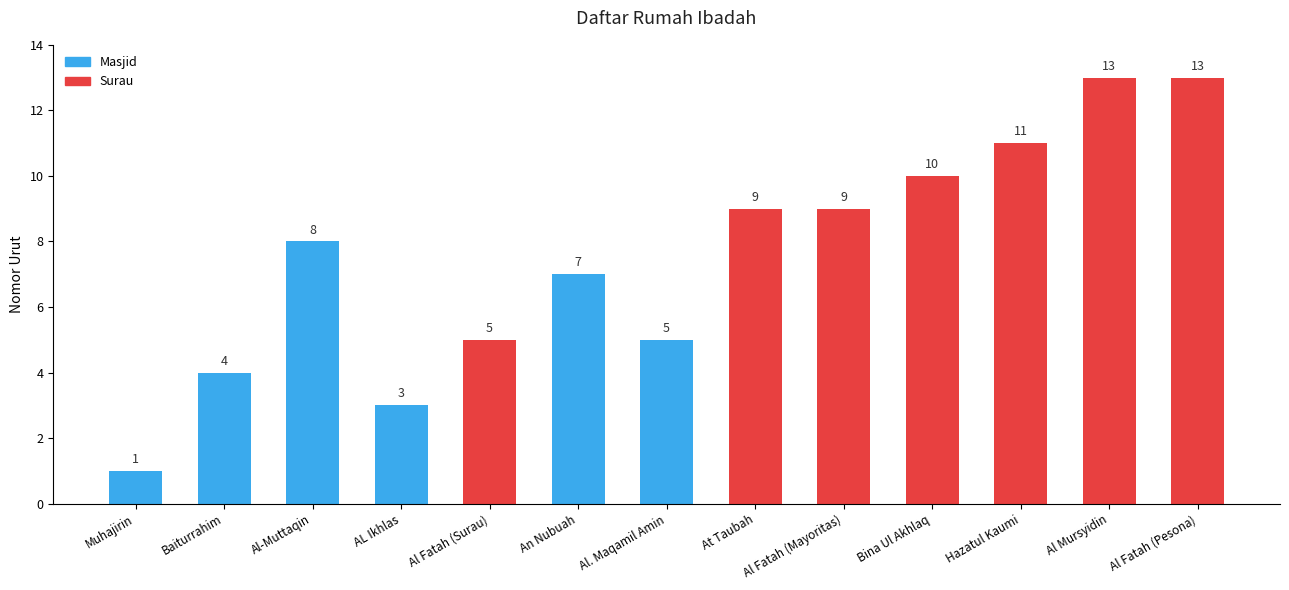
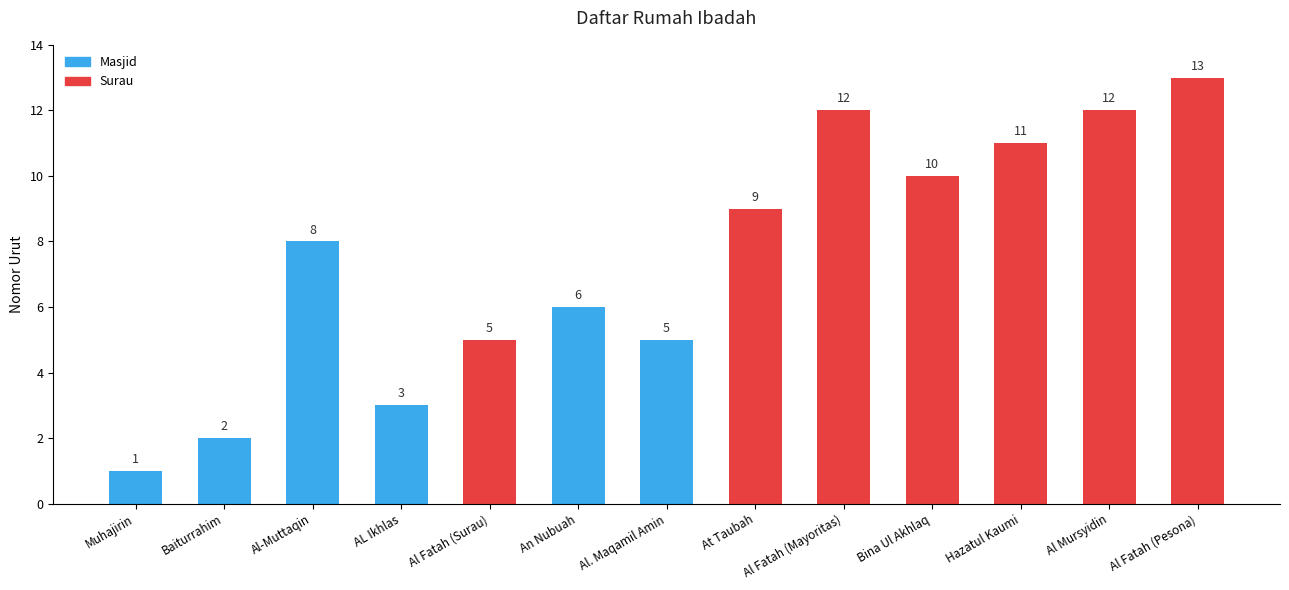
  {
    "Muhajirin": 1,
-   "Baiturrahim": 4,
+   "Baiturrahim": 2,
    "Al-Muttaqin": 8,
    "AL Ikhlas": 3,
    "Al Fatah (Surau)": 5,
-   "An Nubuah": 7,
+   "An Nubuah": 6,
    "Al. Maqamil Amin": 5,
    "At Taubah": 9,
-   "Al Fatah (Mayoritas)": 9,
+   "Al Fatah (Mayoritas)": 12,
    "Bina Ul Akhlaq": 10,
    "Hazatul Kaumi": 11,
-   "Al Mursyidin": 13,
+   "Al Mursyidin": 12,
    "Al Fatah (Pesona)": 13
  }
